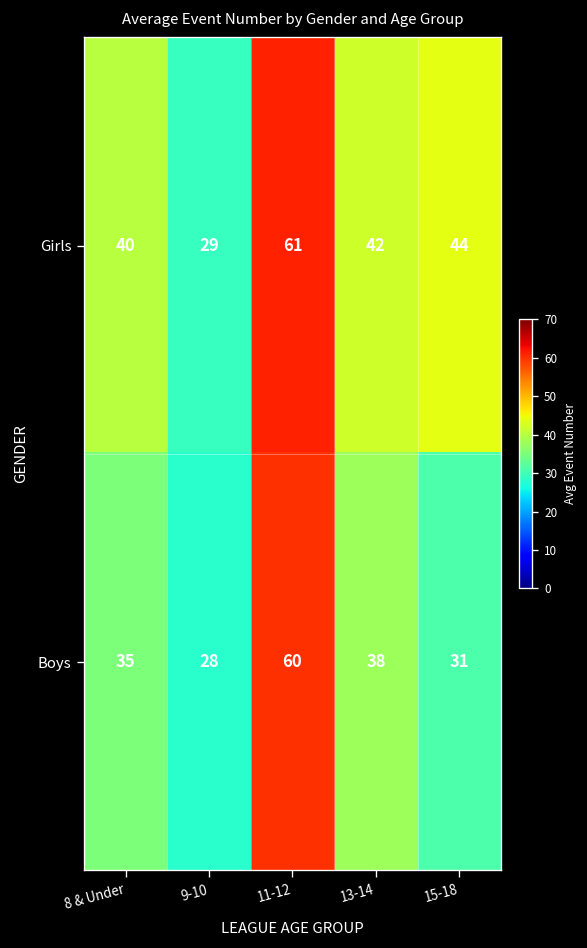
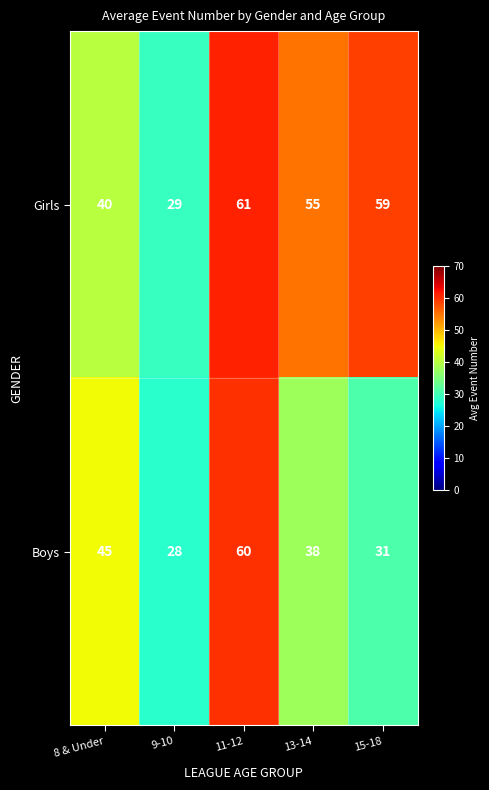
  {
    "Girls": {
      "8 & Under": 40,
      "9-10": 29,
      "11-12": 61,
-     "13-14": 42,
-     "15-18": 44
+     "13-14": 55,
+     "15-18": 59
    },
    "Boys": {
-     "8 & Under": 35,
+     "8 & Under": 45,
      "9-10": 28,
      "11-12": 60,
      "13-14": 38,
      "15-18": 31
    }
  }
